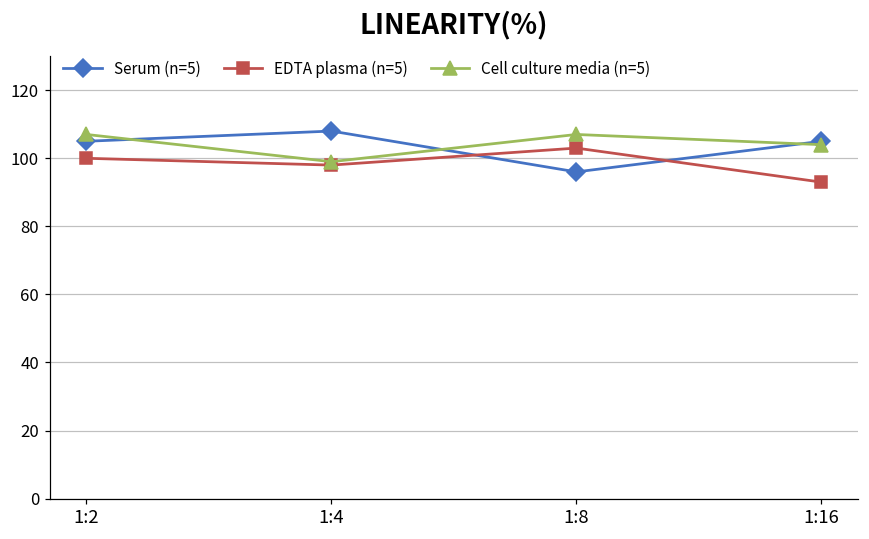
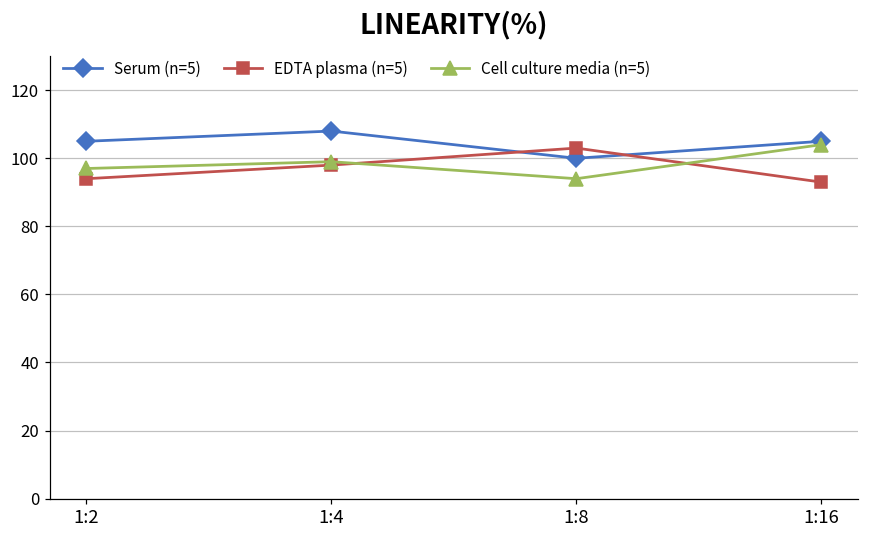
  {
    "Serum (n=5)": {
      "1:2": 105,
      "1:4": 108,
-     "1:8": 96,
+     "1:8": 100,
      "1:16": 105
    },
    "EDTA plasma (n=5)": {
-     "1:2": 100,
+     "1:2": 94,
      "1:4": 98,
      "1:8": 103,
      "1:16": 93
    },
    "Cell culture media (n=5)": {
-     "1:2": 107,
+     "1:2": 97,
      "1:4": 99,
-     "1:8": 107,
+     "1:8": 94,
      "1:16": 104
    }
  }
